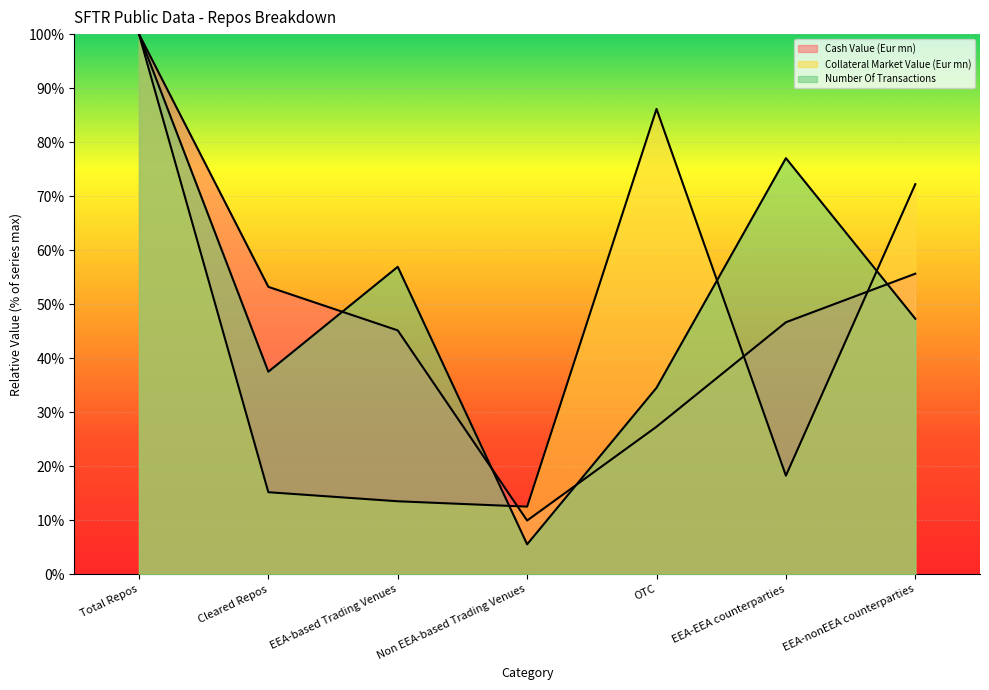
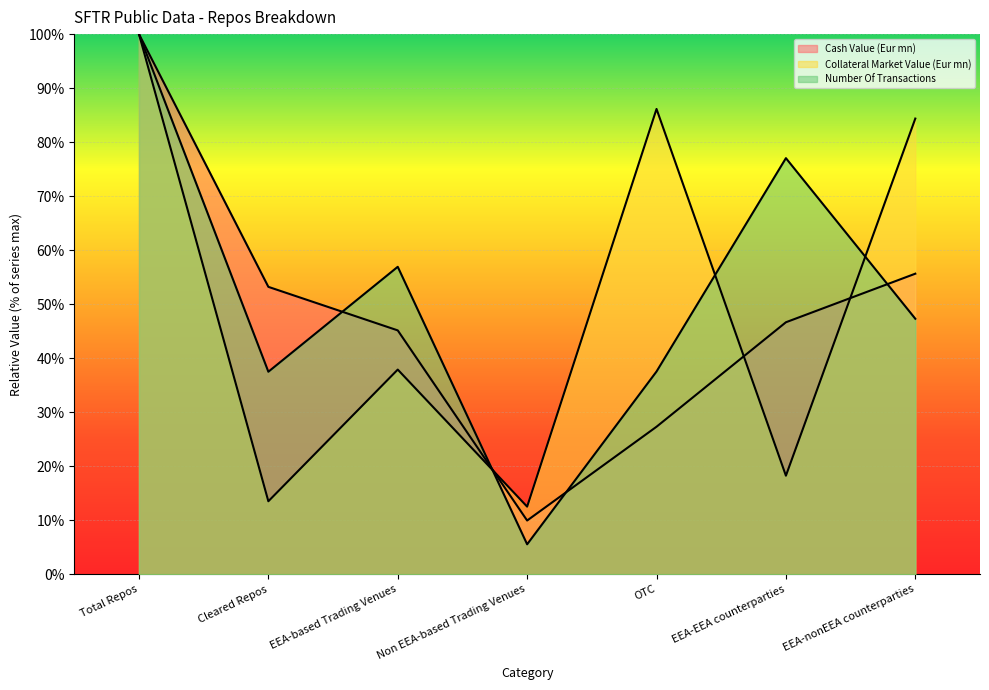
  {
    "Cash Value (Eur mn)": {
      "Cleared Repos": "53%",
      "EEA-based Trading Venues": "45%",
      "Non EEA-based Trading Venues": "10%",
      "OTC": "27%",
      "EEA-EEA counterparties": "47%",
      "EEA-nonEEA counterparties": "56%"
    },
    "Collateral Market Value (Eur mn)": {
-     "Cleared Repos": "15%",
-     "EEA-based Trading Venues": "14%",
+     "Cleared Repos": "14%",
+     "EEA-based Trading Venues": "38%",
      "Non EEA-based Trading Venues": "13%",
      "OTC": "86%",
      "EEA-EEA counterparties": "18%",
-     "EEA-nonEEA counterparties": "72%"
+     "EEA-nonEEA counterparties": "84%"
    },
    "Number Of Transactions": {
      "Cleared Repos": "37%",
      "EEA-based Trading Venues": "57%",
      "Non EEA-based Trading Venues": "6%",
-     "OTC": "35%",
+     "OTC": "38%",
      "EEA-EEA counterparties": "77%",
      "EEA-nonEEA counterparties": "47%"
    }
  }
